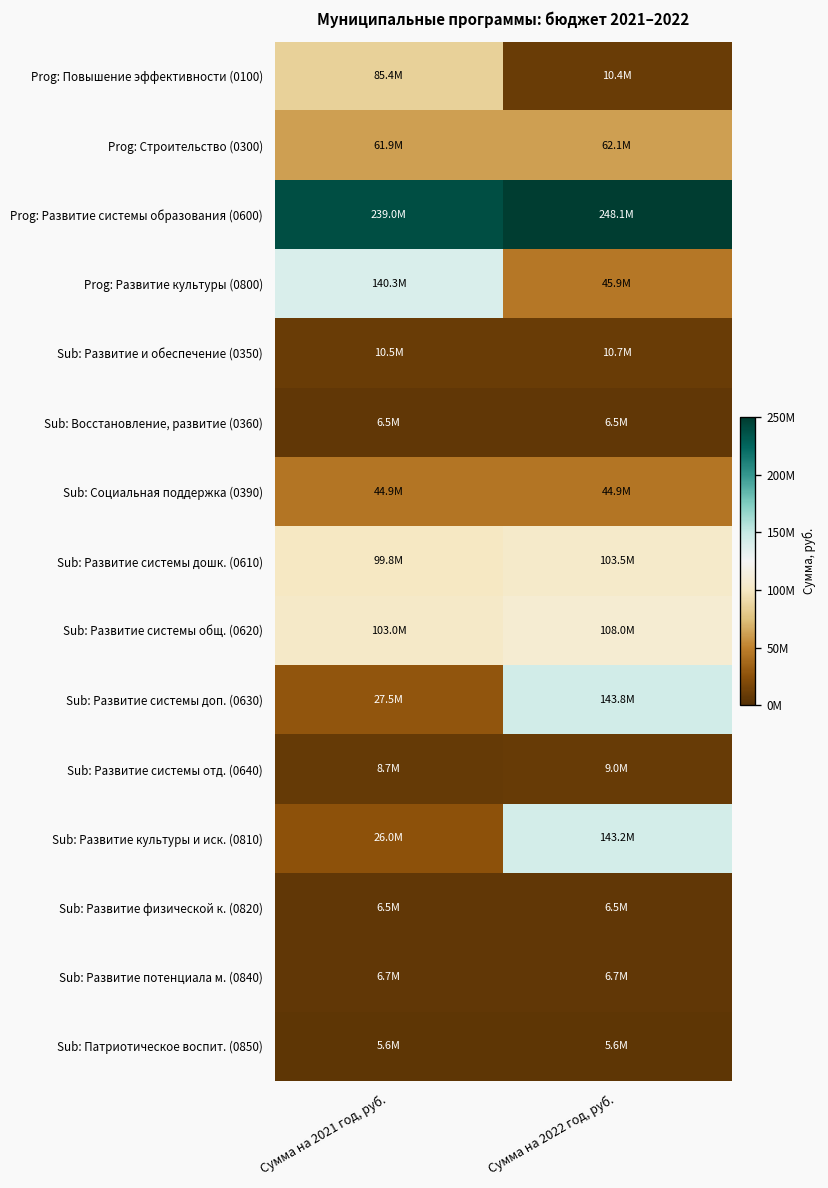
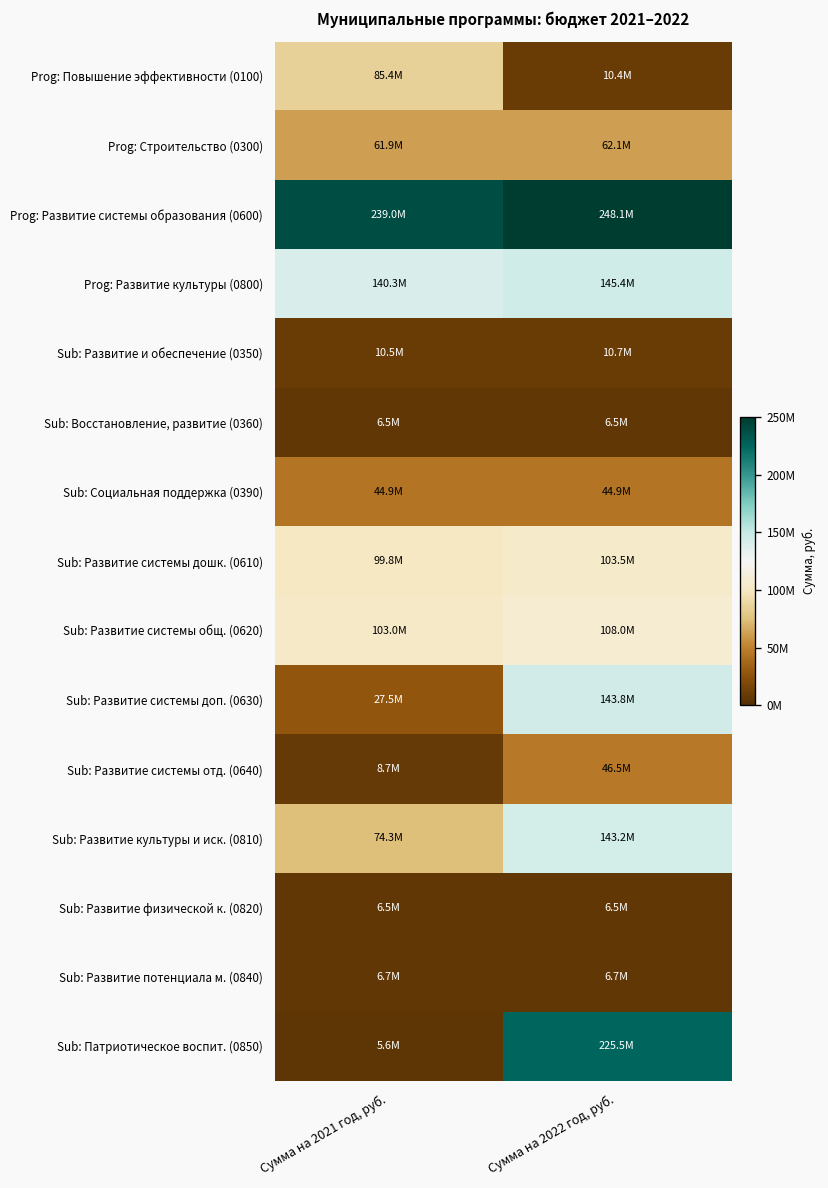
  {
    "Prog: Повышение эффективности (0100)": {
      "Сумма на 2021 год, руб.": "85.4M",
      "Сумма на 2022 год, руб.": "10.4M"
    },
    "Prog: Строительство (0300)": {
      "Сумма на 2021 год, руб.": "61.9M",
      "Сумма на 2022 год, руб.": "62.1M"
    },
    "Prog: Развитие системы образования (0600)": {
      "Сумма на 2021 год, руб.": "239.0M",
      "Сумма на 2022 год, руб.": "248.1M"
    },
    "Prog: Развитие культуры (0800)": {
      "Сумма на 2021 год, руб.": "140.3M",
-     "Сумма на 2022 год, руб.": "45.9M"
+     "Сумма на 2022 год, руб.": "145.4M"
    },
    "Sub: Развитие и обеспечение (0350)": {
      "Сумма на 2021 год, руб.": "10.5M",
      "Сумма на 2022 год, руб.": "10.7M"
    },
    "Sub: Восстановление, развитие (0360)": {
      "Сумма на 2021 год, руб.": "6.5M",
      "Сумма на 2022 год, руб.": "6.5M"
    },
    "Sub: Социальная поддержка (0390)": {
      "Сумма на 2021 год, руб.": "44.9M",
      "Сумма на 2022 год, руб.": "44.9M"
    },
    "Sub: Развитие системы дошк. (0610)": {
      "Сумма на 2021 год, руб.": "99.8M",
      "Сумма на 2022 год, руб.": "103.5M"
    },
    "Sub: Развитие системы общ. (0620)": {
      "Сумма на 2021 год, руб.": "103.0M",
      "Сумма на 2022 год, руб.": "108.0M"
    },
    "Sub: Развитие системы доп. (0630)": {
      "Сумма на 2021 год, руб.": "27.5M",
      "Сумма на 2022 год, руб.": "143.8M"
    },
    "Sub: Развитие системы отд. (0640)": {
      "Сумма на 2021 год, руб.": "8.7M",
-     "Сумма на 2022 год, руб.": "9.0M"
+     "Сумма на 2022 год, руб.": "46.5M"
    },
    "Sub: Развитие культуры и иск. (0810)": {
-     "Сумма на 2021 год, руб.": "26.0M",
+     "Сумма на 2021 год, руб.": "74.3M",
      "Сумма на 2022 год, руб.": "143.2M"
    },
    "Sub: Развитие физической к. (0820)": {
      "Сумма на 2021 год, руб.": "6.5M",
      "Сумма на 2022 год, руб.": "6.5M"
    },
    "Sub: Развитие потенциала м. (0840)": {
      "Сумма на 2021 год, руб.": "6.7M",
      "Сумма на 2022 год, руб.": "6.7M"
    },
    "Sub: Патриотическое воспит. (0850)": {
      "Сумма на 2021 год, руб.": "5.6M",
-     "Сумма на 2022 год, руб.": "5.6M"
+     "Сумма на 2022 год, руб.": "225.5M"
    }
  }
